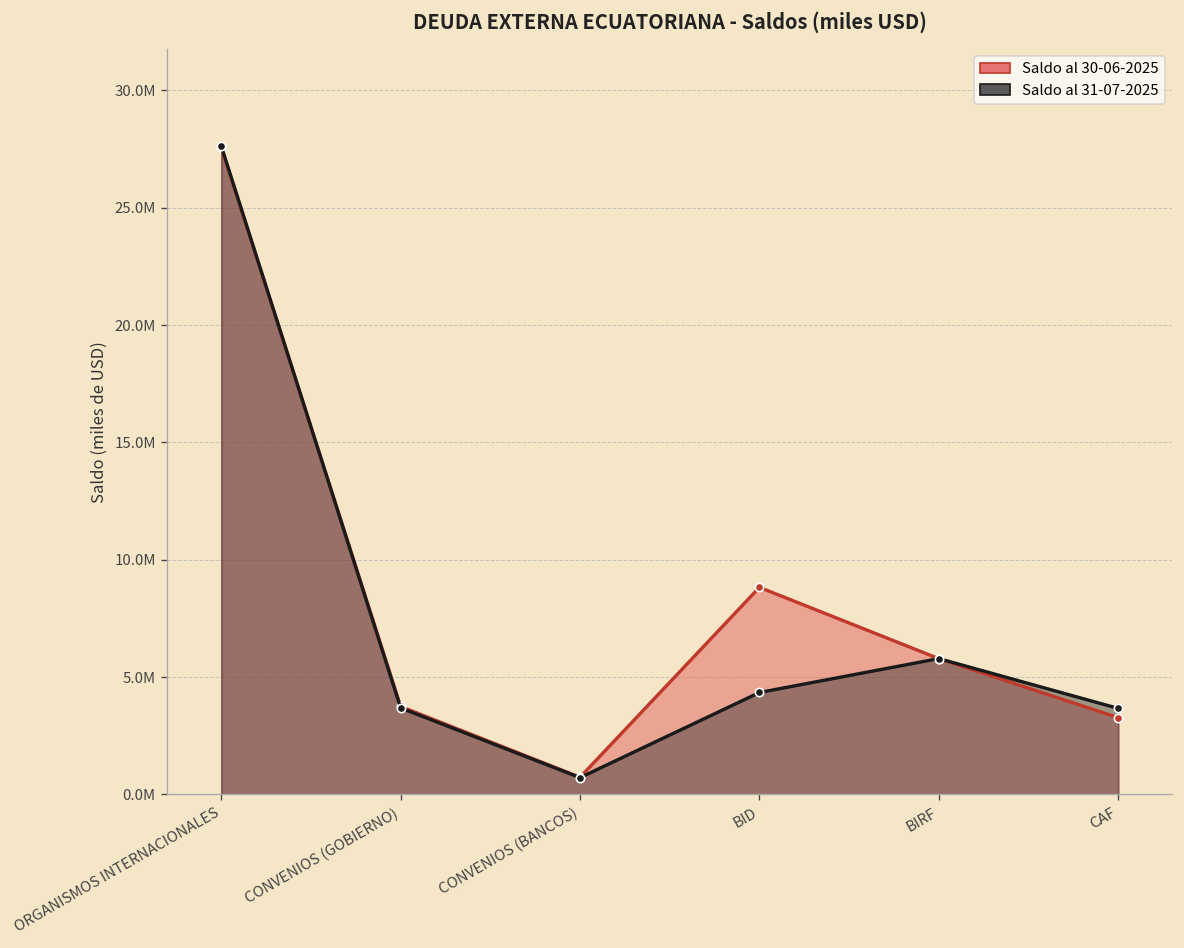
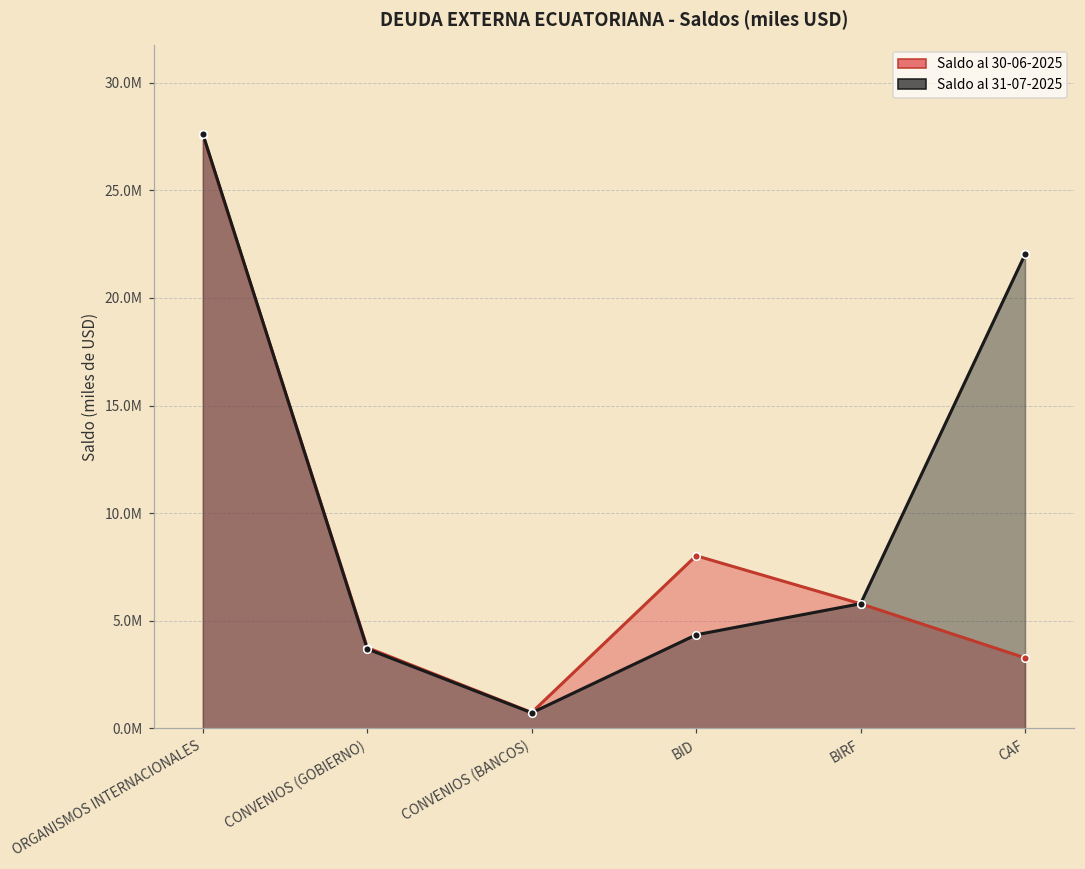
  {
    "Saldo al 30-06-2025": {
-     "BID": 8800000,
+     "BID": 8000000,
      "CAF": 3300000
    },
    "Saldo al 31-07-2025": {
      "BID": 4300000,
-     "CAF": 3700000
+     "CAF": 22000000
    }
  }
